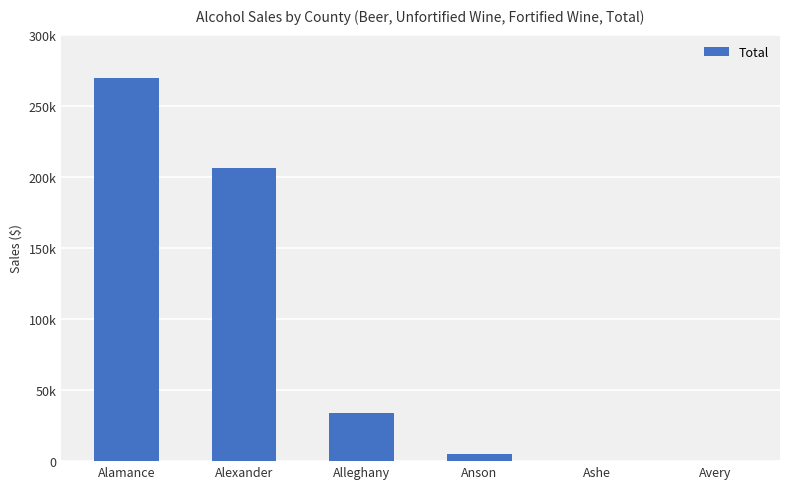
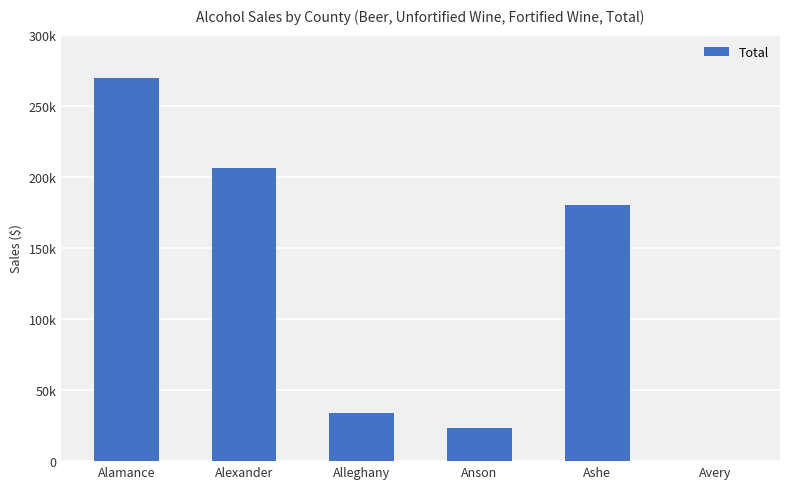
  {
    "Alamance": 270000,
    "Alexander": 206000,
    "Alleghany": 34000,
-   "Anson": 5000,
-   "Ashe": 0,
+   "Anson": 23000,
+   "Ashe": 180000,
    "Avery": 0
  }
